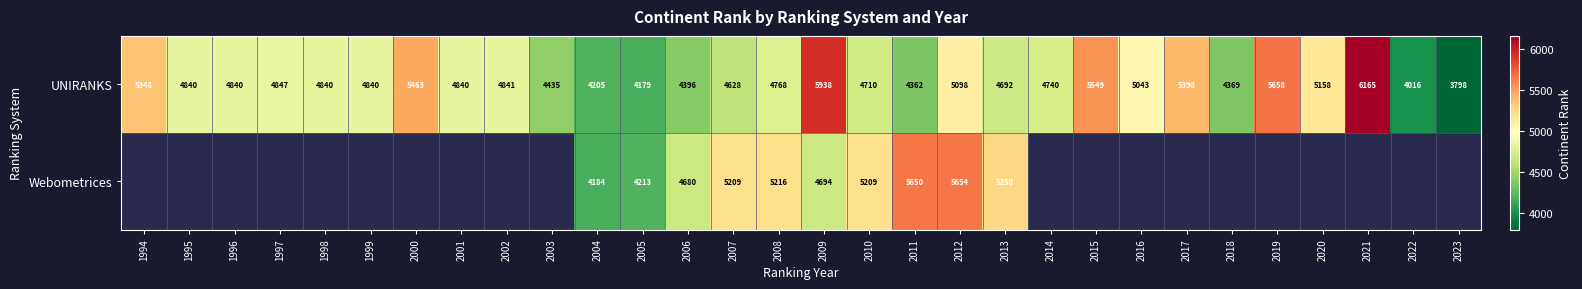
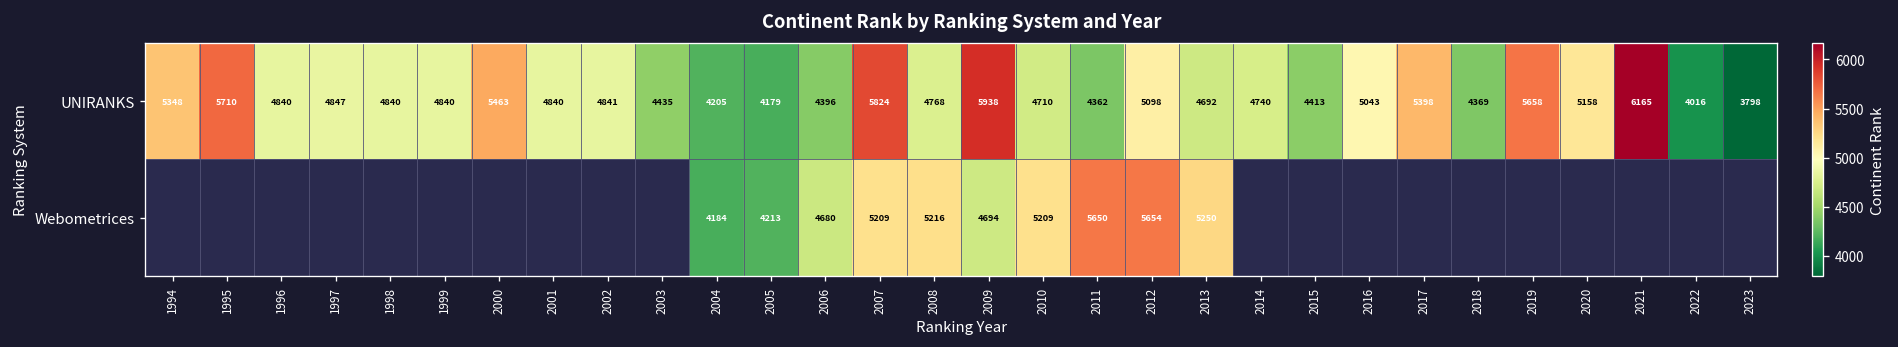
  {
    "UNIRANKS": {
      "1994": 5348,
-     "1995": 4840,
+     "1995": 5710,
      "1996": 4840,
      "1997": 4847,
      "1998": 4840,
      "1999": 4840,
      "2000": 5463,
      "2001": 4840,
      "2002": 4841,
      "2003": 4435,
      "2004": 4205,
      "2005": 4179,
      "2006": 4396,
-     "2007": 4628,
+     "2007": 5824,
      "2008": 4768,
      "2009": 5938,
      "2010": 4710,
      "2011": 4362,
      "2012": 5098,
      "2013": 4692,
      "2014": 4740,
-     "2015": 5549,
+     "2015": 4413,
      "2016": 5043,
      "2017": 5398,
      "2018": 4369,
      "2019": 5658,
      "2020": 5158,
      "2021": 6165,
      "2022": 4016,
      "2023": 3798
    },
    "Webometrices": {
      "2004": 4184,
      "2005": 4213,
      "2006": 4680,
      "2007": 5209,
      "2008": 5216,
      "2009": 4694,
      "2010": 5209,
      "2011": 5650,
      "2012": 5654,
      "2013": 5250
    }
  }
